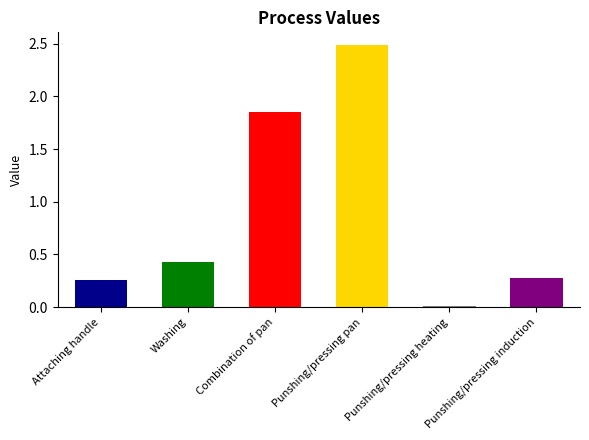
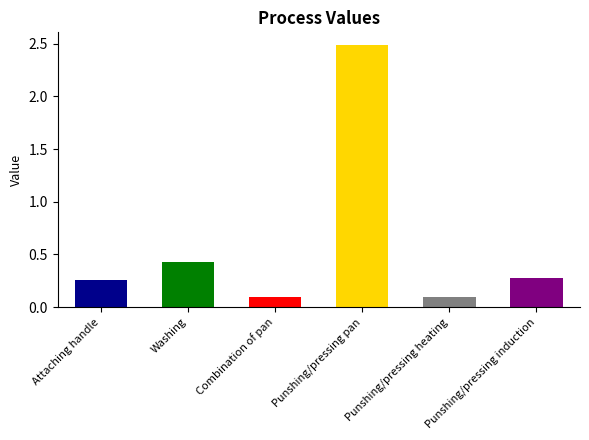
  {
    "Attaching handle": 0.25,
    "Washing": 0.43,
-   "Combination of pan": 1.85,
+   "Combination of pan": 0.09,
    "Punshing/pressing pan": 2.48,
-   "Punshing/pressing heating": 0.01,
+   "Punshing/pressing heating": 0.09,
    "Punshing/pressing induction": 0.28
  }
